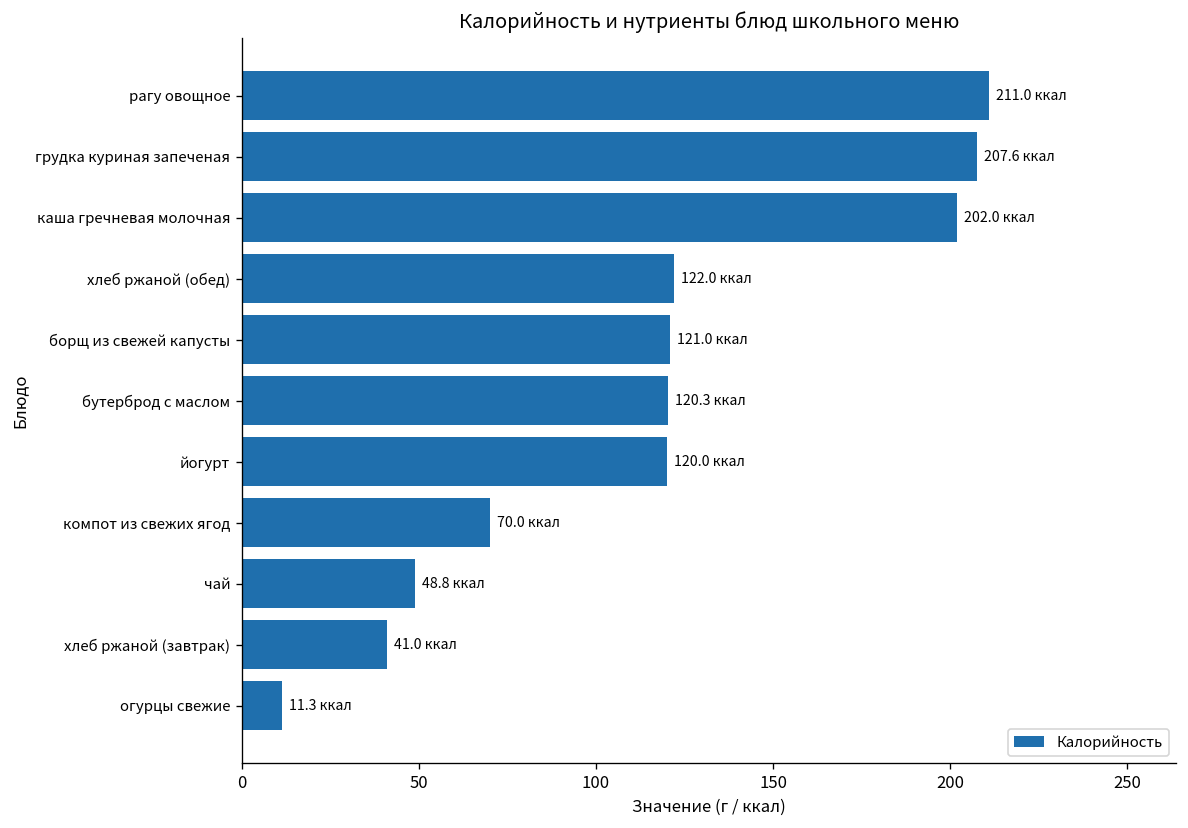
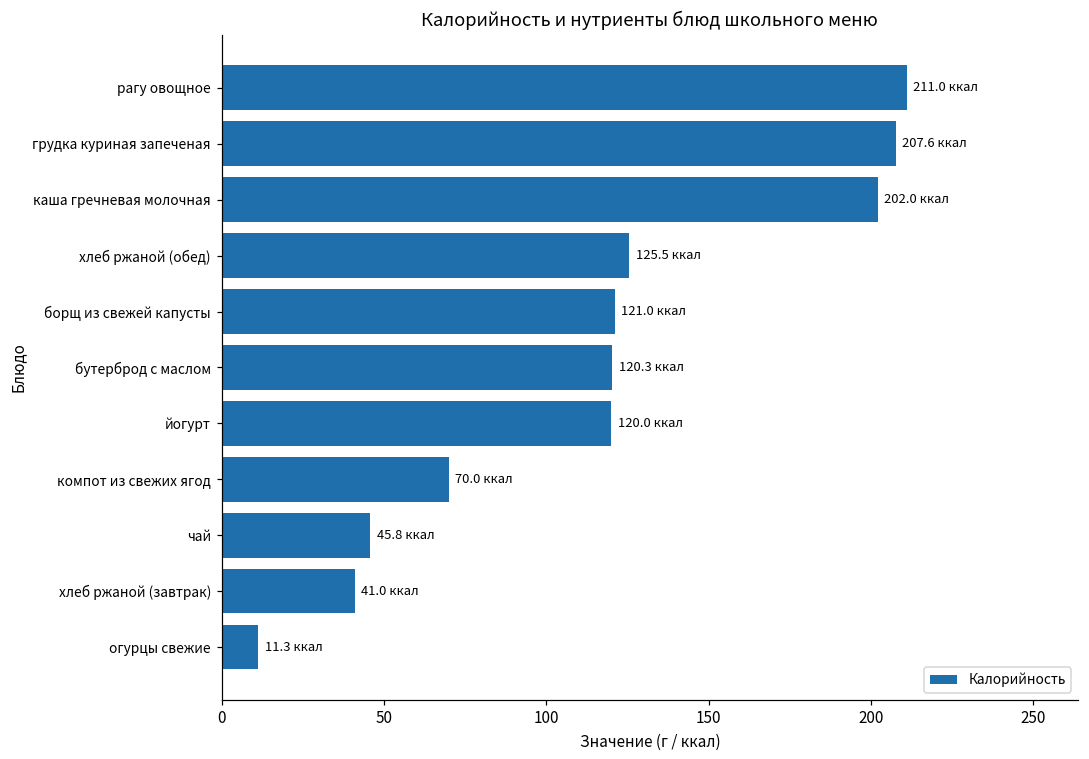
  {
    "рагу овощное": 211.0,
    "грудка куриная запеченая": 207.6,
    "каша гречневая молочная": 202.0,
-   "хлеб ржаной (обед)": 122.0,
+   "хлеб ржаной (обед)": 125.5,
    "борщ из свежей капусты": 121.0,
    "бутерброд с маслом": 120.3,
    "йогурт": 120.0,
    "компот из свежих ягод": 70.0,
-   "чай": 48.8,
+   "чай": 45.8,
    "хлеб ржаной (завтрак)": 41.0,
    "огурцы свежие": 11.3
  }
